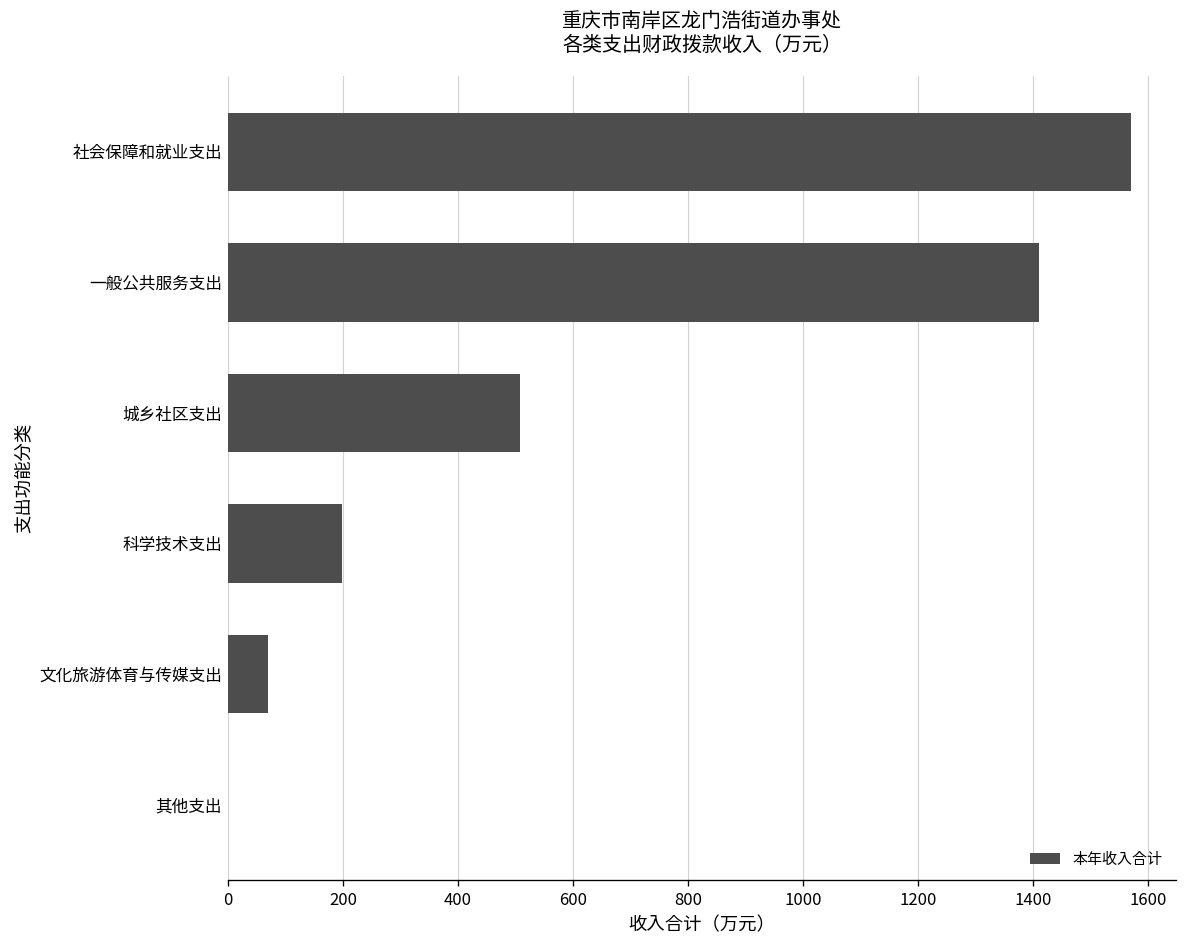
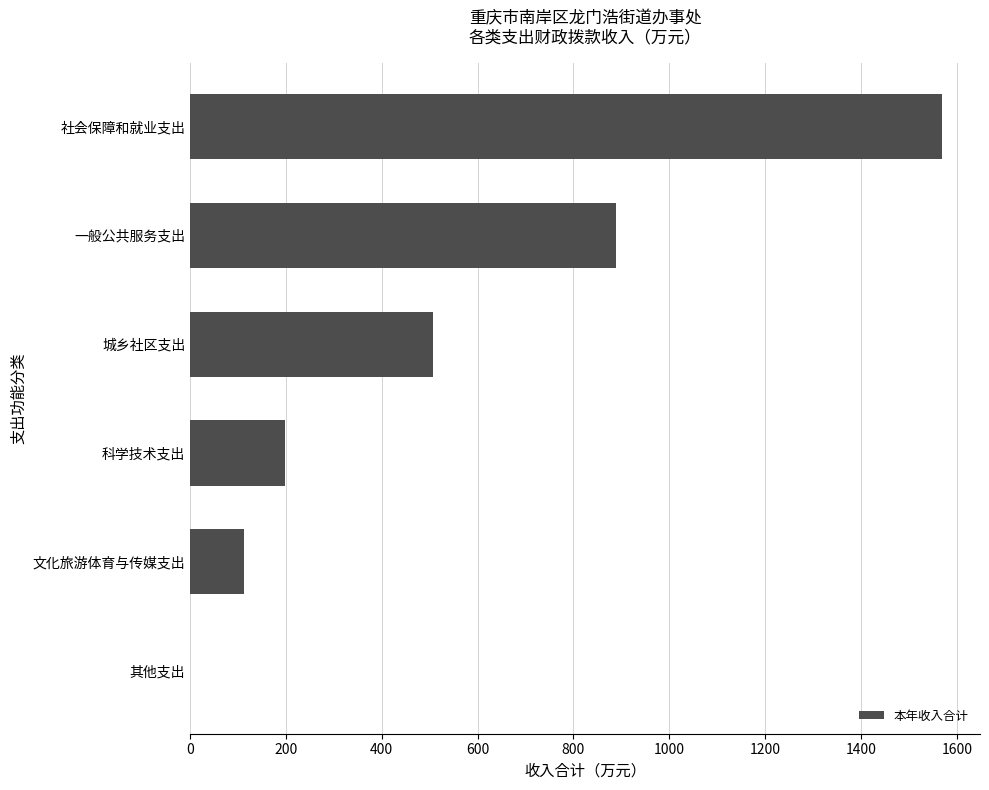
  {
    "社会保障和就业支出": 1570,
-   "一般公共服务支出": 1410,
+   "一般公共服务支出": 890,
    "城乡社区支出": 510,
    "科学技术支出": 200,
-   "文化旅游体育与传媒支出": 70,
+   "文化旅游体育与传媒支出": 110,
    "其他支出": 0
  }
